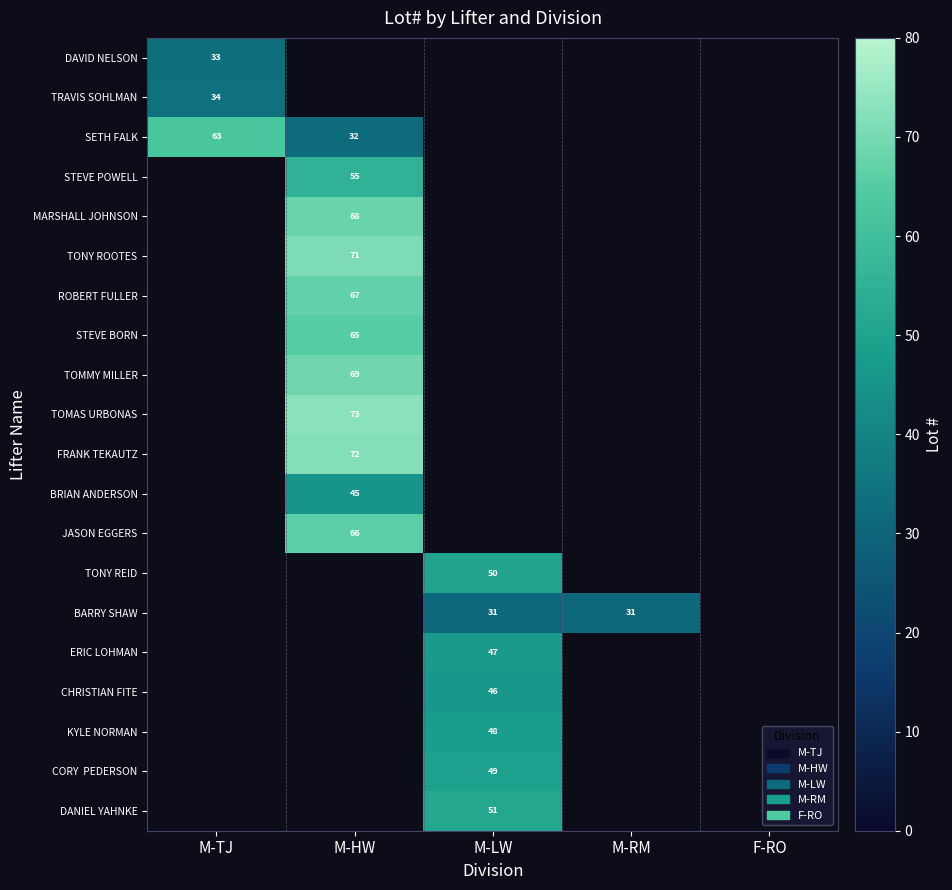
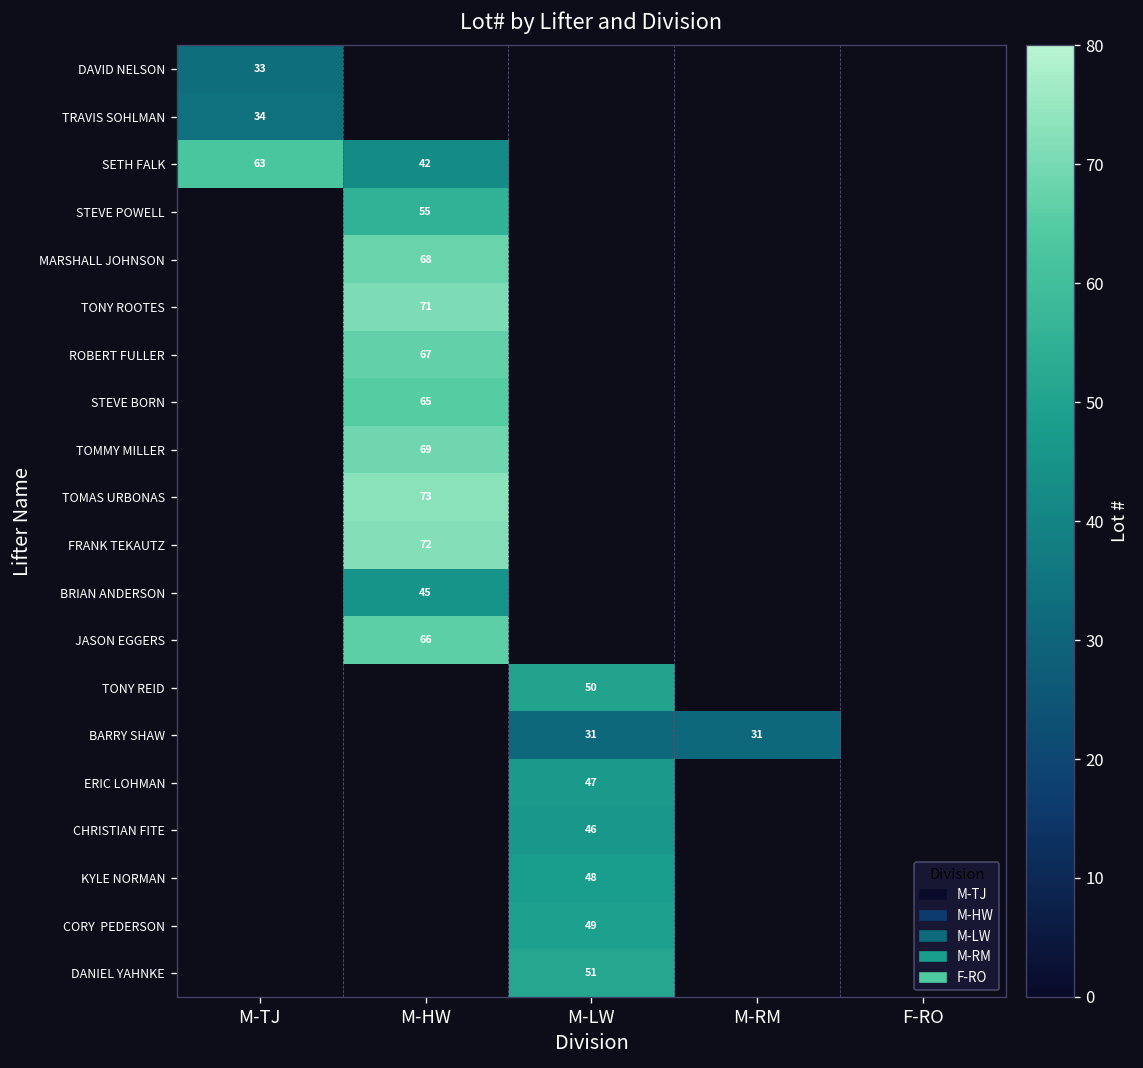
  {
    "DAVID NELSON": {
      "M-TJ": 33
    },
    "TRAVIS SOHLMAN": {
      "M-TJ": 34
    },
    "SETH FALK": {
      "M-TJ": 63,
-     "M-HW": 32
+     "M-HW": 42
    },
    "STEVE POWELL": {
      "M-HW": 55
    },
    "MARSHALL JOHNSON": {
      "M-HW": 68
    },
    "TONY ROOTES": {
      "M-HW": 71
    },
    "ROBERT FULLER": {
      "M-HW": 67
    },
    "STEVE BORN": {
      "M-HW": 65
    },
    "TOMMY MILLER": {
      "M-HW": 69
    },
    "TOMAS URBONAS": {
      "M-HW": 73
    },
    "FRANK TEKAUTZ": {
      "M-HW": 72
    },
    "BRIAN ANDERSON": {
      "M-HW": 45
    },
    "JASON EGGERS": {
      "M-HW": 66
    },
    "TONY REID": {
      "M-LW": 50
    },
    "BARRY SHAW": {
      "M-LW": 31,
      "M-RM": 31
    },
    "ERIC LOHMAN": {
      "M-LW": 47
    },
    "CHRISTIAN FITE": {
      "M-LW": 46
    },
    "KYLE NORMAN": {
      "M-LW": 48
    },
    "CORY PEDERSON": {
      "M-LW": 49
    },
    "DANIEL YAHNKE": {
      "M-LW": 51
    }
  }
